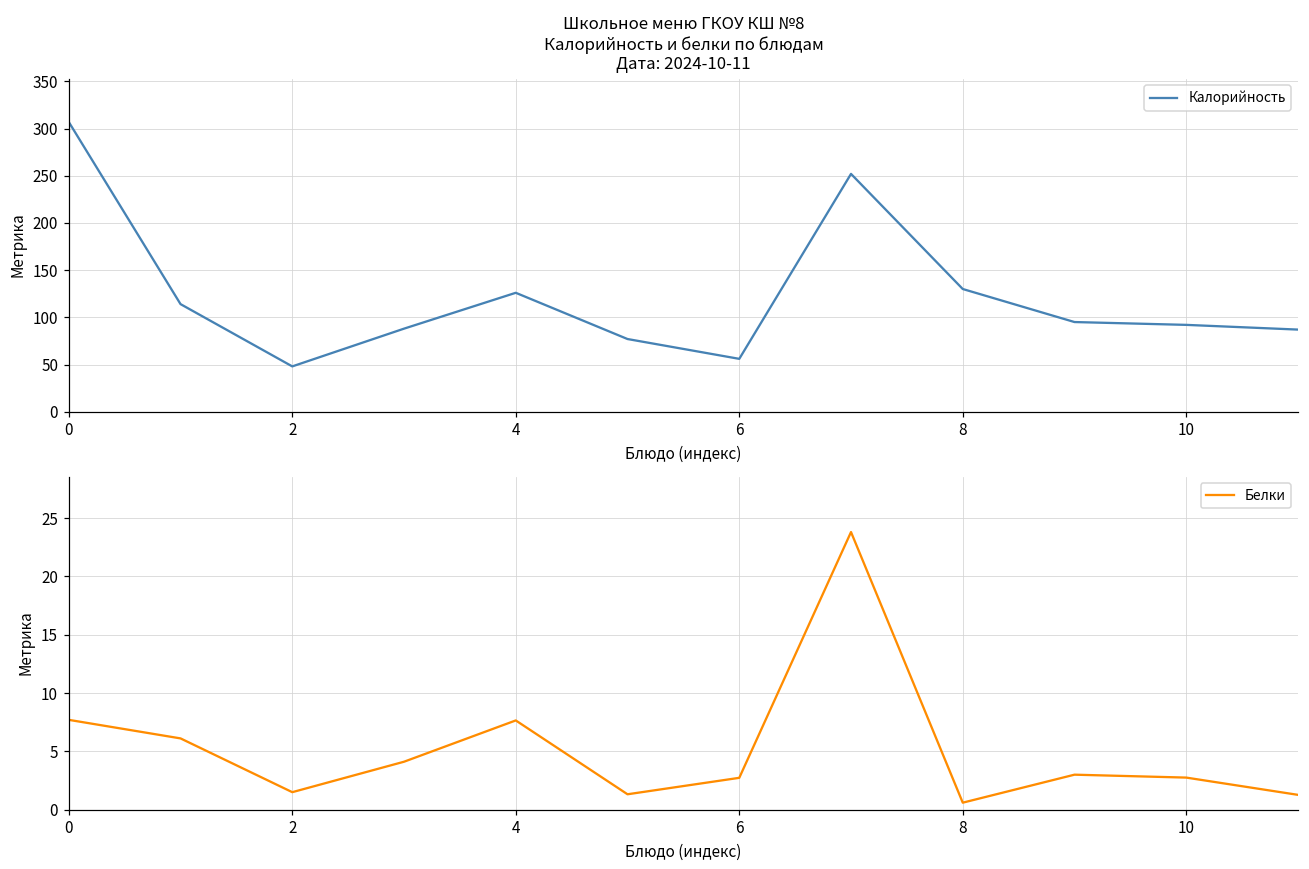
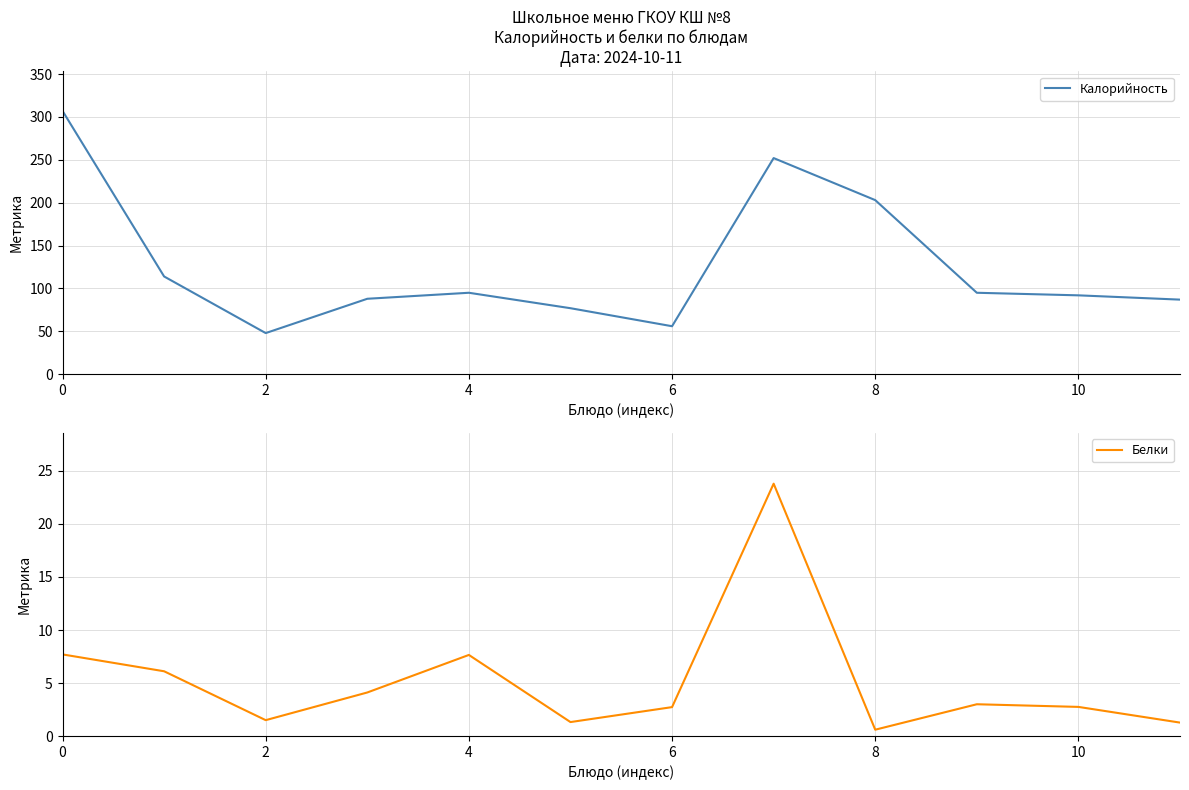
  {
    "Школьное меню ГКОУ КШ №8 Калорийность и белки по блюдам Дата: 2024-10-11": {
      "0": 310,
      "2": 50,
-     "4": 130,
+     "4": 100,
      "6": 60,
-     "8": 130,
+     "8": 200,
      "10": 90
    }
  }
